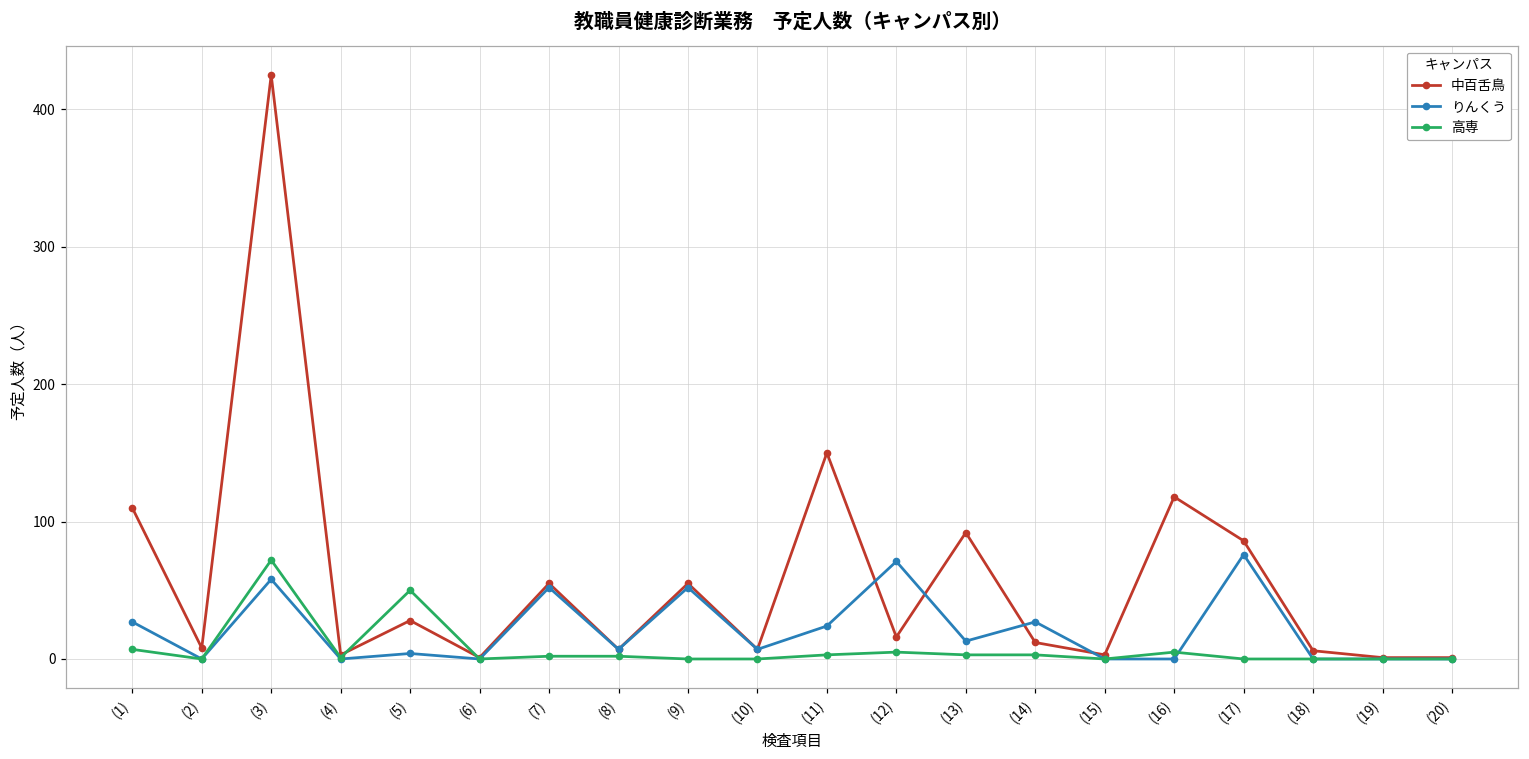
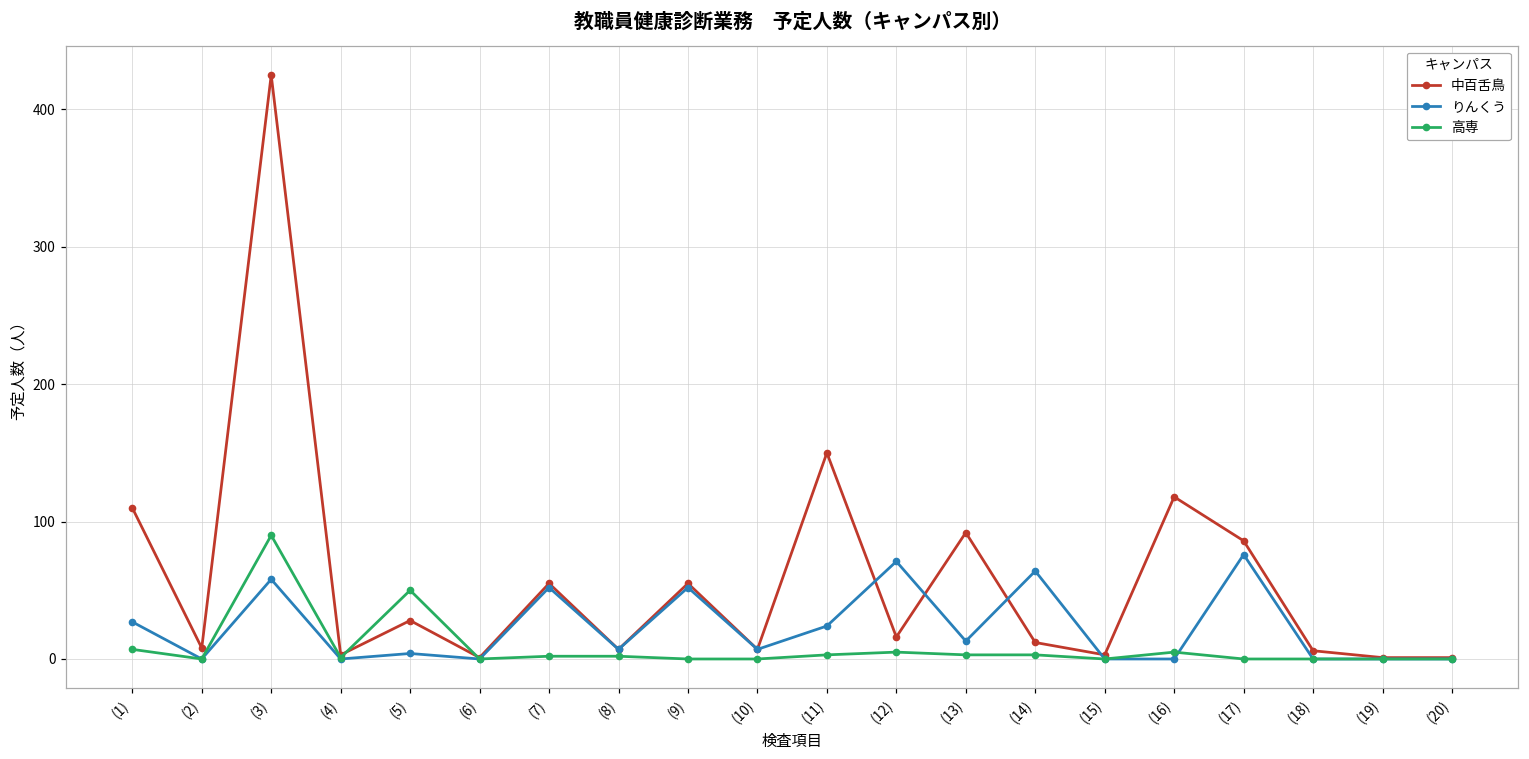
  {
    "中百舌鳥": {
      "(1)": 110,
      "(2)": 8,
      "(3)": 425,
      "(5)": 28,
      "(7)": 55,
      "(9)": 55,
      "(11)": 150,
      "(12)": 16,
      "(13)": 92,
      "(14)": 12,
      "(15)": 3,
      "(16)": 118,
      "(17)": 86,
      "(18)": 6
    },
    "りんくう": {
      "(1)": 27,
      "(3)": 58,
      "(5)": 4,
      "(7)": 52,
      "(9)": 52,
      "(11)": 24,
      "(12)": 71,
      "(13)": 13,
-     "(14)": 27,
+     "(14)": 64,
      "(16)": 0,
      "(17)": 76
    },
    "高専": {
      "(1)": 7,
-     "(3)": 72,
+     "(3)": 90,
      "(5)": 50,
      "(7)": 2,
      "(8)": 2,
      "(9)": 0,
      "(10)": 0,
      "(11)": 3,
      "(12)": 5,
      "(13)": 3,
      "(14)": 3,
      "(16)": 5,
      "(17)": 0
    }
  }
